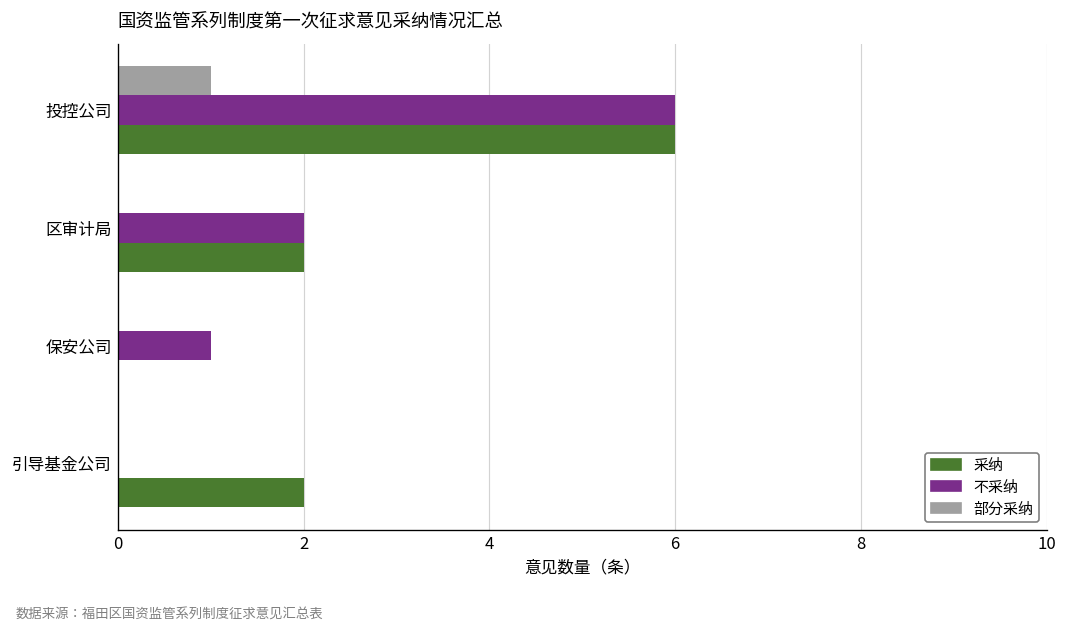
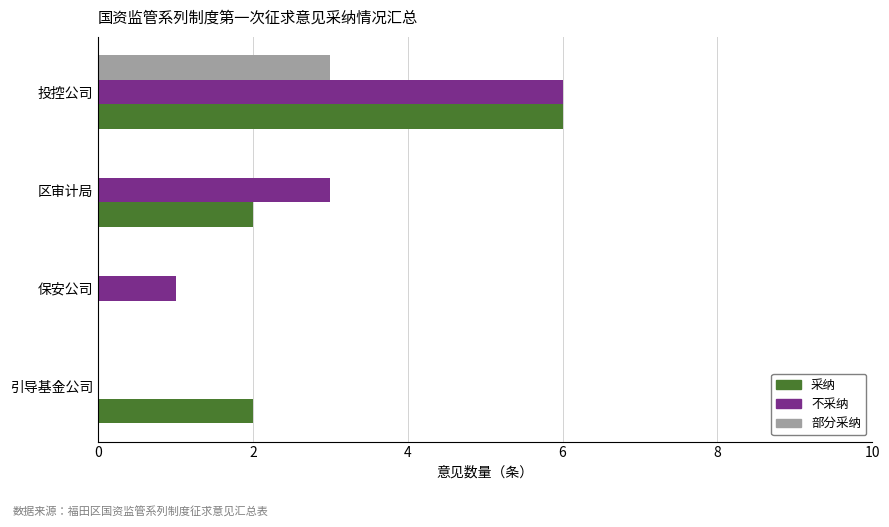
  {
    "采纳": {
      "投控公司": 6,
      "区审计局": 2,
      "保安公司": 0,
      "引导基金公司": 2
    },
    "不采纳": {
      "投控公司": 6,
-     "区审计局": 2,
+     "区审计局": 3,
      "保安公司": 1,
      "引导基金公司": 0
    },
    "部分采纳": {
-     "投控公司": 1,
+     "投控公司": 3,
      "区审计局": 0,
      "保安公司": 0,
      "引导基金公司": 0
    }
  }
